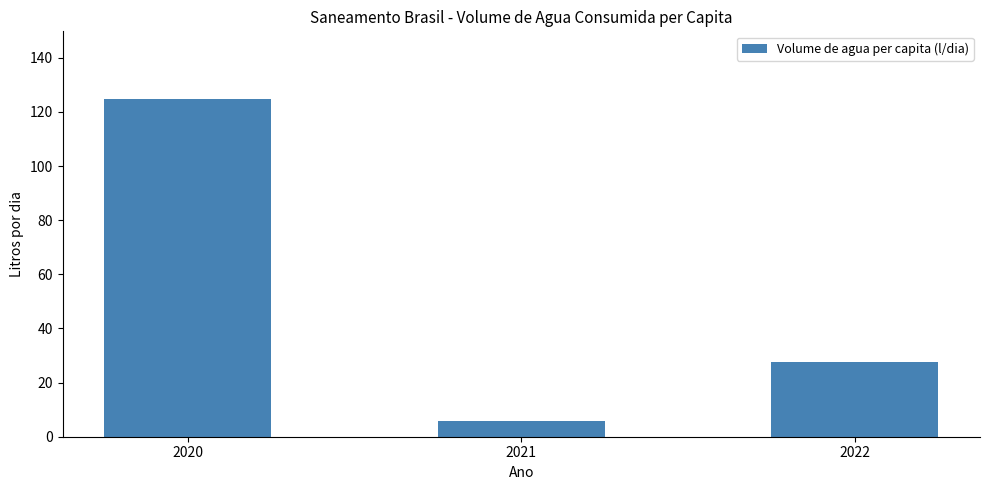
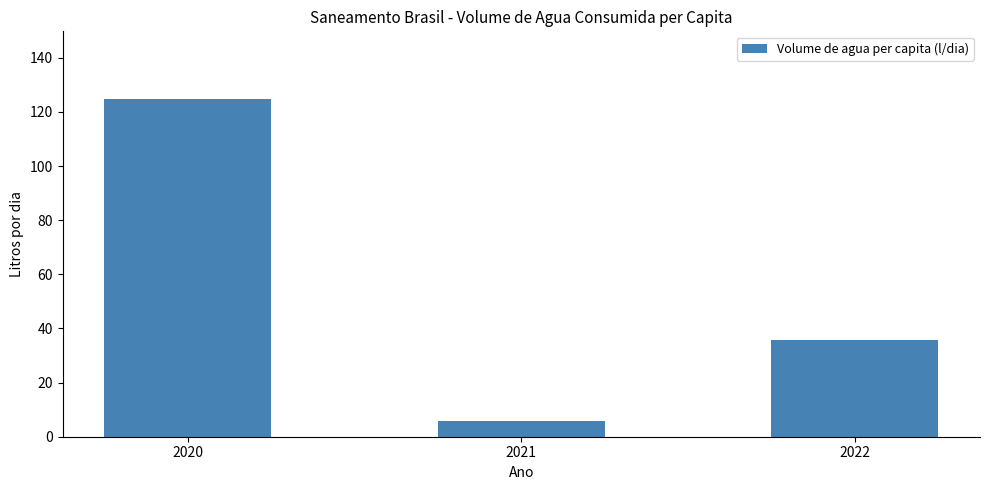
  {
    "2020": 125,
    "2021": 6,
-   "2022": 28
+   "2022": 36
  }
